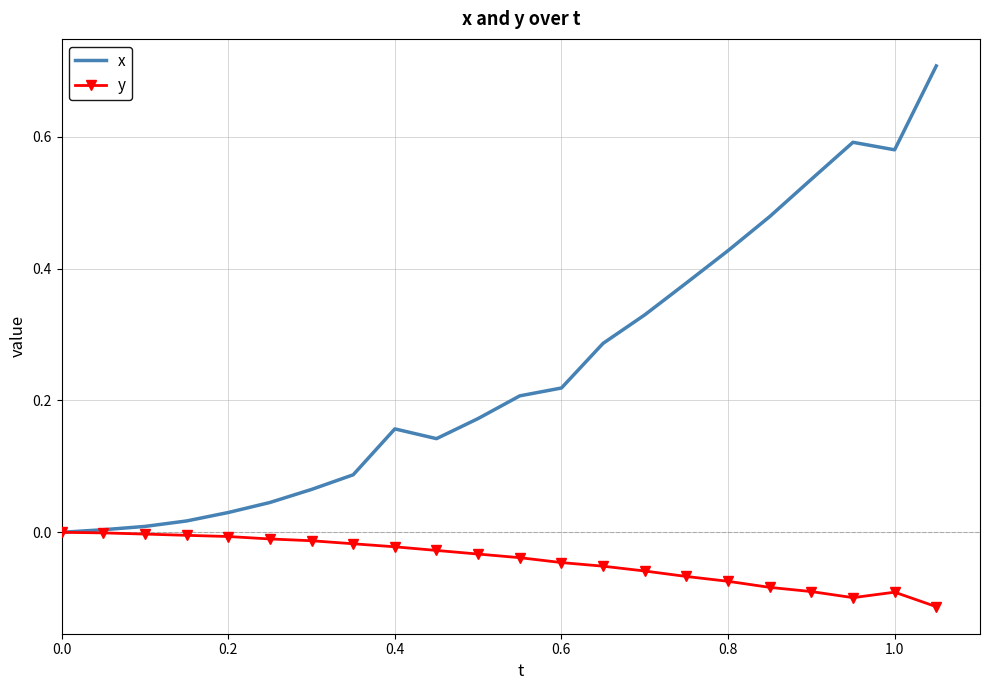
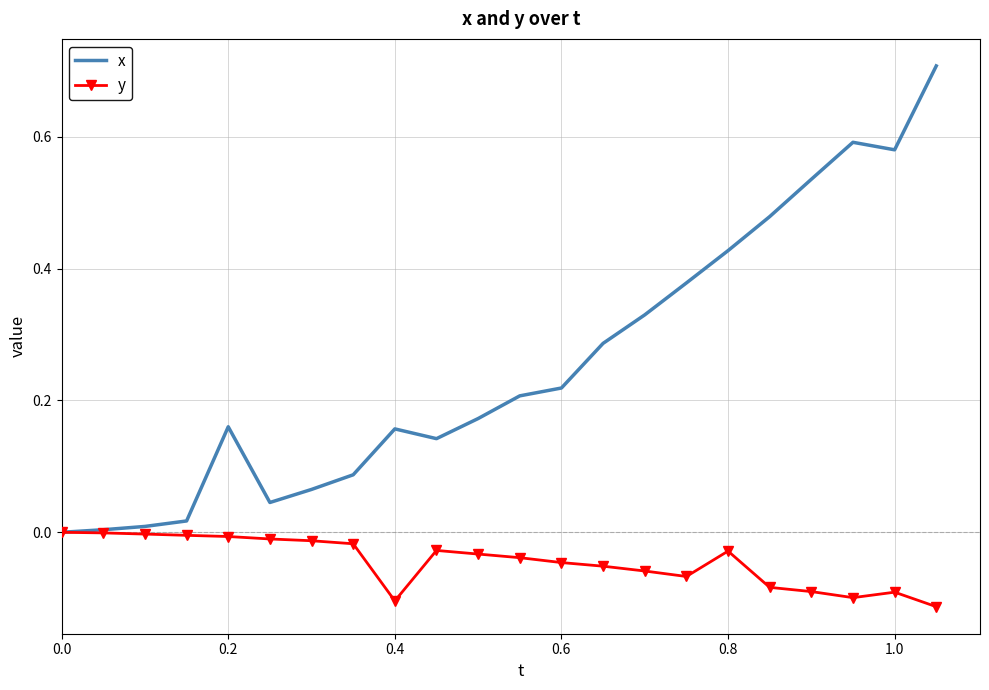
  {
    "x": {
-     "0.2": 0.03,
+     "0.2": 0.16,
      "0.4": 0.16,
      "0.6": 0.22,
      "0.8": 0.43,
      "1.0": 0.58
    },
    "y": {
      "0.2": -0.01,
-     "0.4": -0.02,
+     "0.4": -0.10,
      "0.6": -0.05,
-     "0.8": -0.07,
+     "0.8": -0.03,
      "1.0": -0.09
    }
  }
